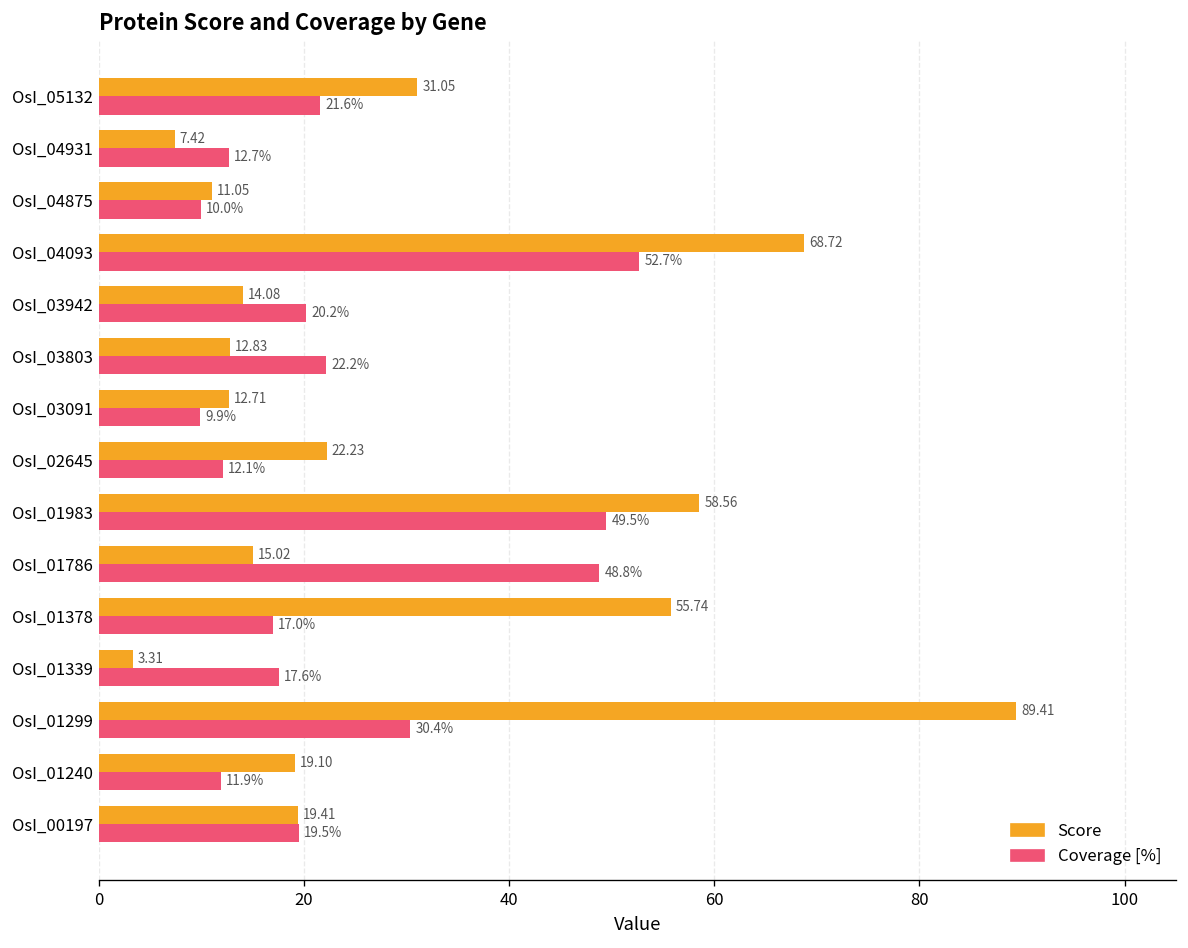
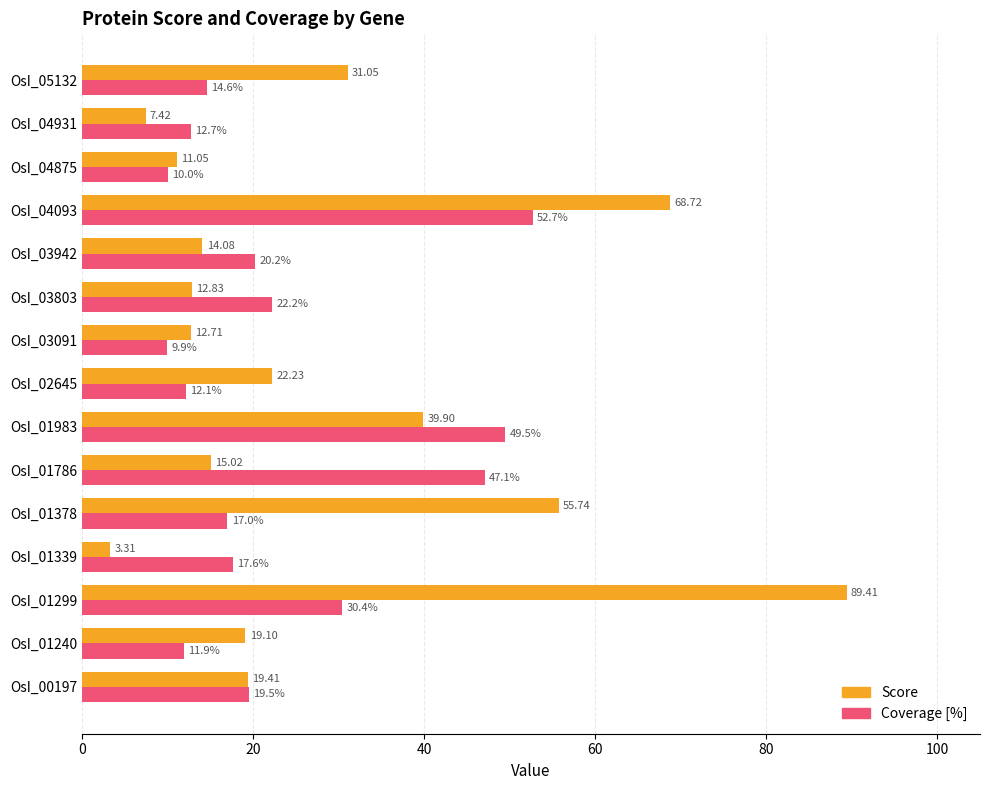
  {
    "Score": {
      "OsI_05132": "31.05",
      "OsI_04931": "7.42",
      "OsI_04875": "11.05",
      "OsI_04093": "68.72",
      "OsI_03942": "14.08",
      "OsI_03803": "12.83",
      "OsI_03091": "12.71",
      "OsI_02645": "22.23",
-     "OsI_01983": "58.56",
+     "OsI_01983": "39.90",
      "OsI_01786": "15.02",
      "OsI_01378": "55.74",
      "OsI_01339": "3.31",
      "OsI_01299": "89.41",
      "OsI_01240": "19.10",
      "OsI_00197": "19.41"
    },
    "Coverage [%]": {
-     "OsI_05132": "21.6%",
+     "OsI_05132": "14.6%",
      "OsI_04931": "12.7%",
      "OsI_04875": "10.0%",
      "OsI_04093": "52.7%",
      "OsI_03942": "20.2%",
      "OsI_03803": "22.2%",
      "OsI_03091": "9.9%",
      "OsI_02645": "12.1%",
      "OsI_01983": "49.5%",
-     "OsI_01786": "48.8%",
+     "OsI_01786": "47.1%",
      "OsI_01378": "17.0%",
      "OsI_01339": "17.6%",
      "OsI_01299": "30.4%",
      "OsI_01240": "11.9%",
      "OsI_00197": "19.5%"
    }
  }
